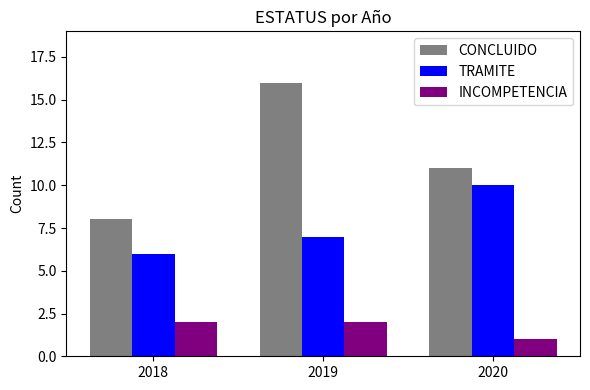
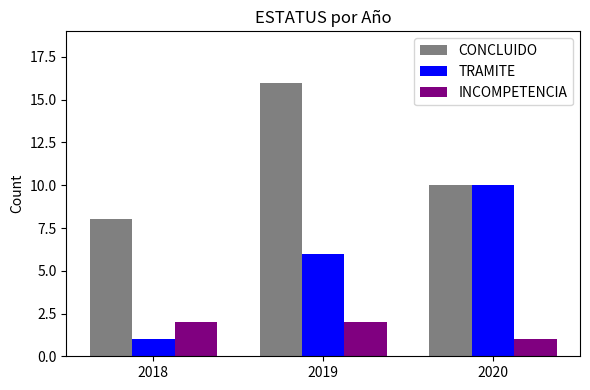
  {
    "CONCLUIDO": {
      "2018": 8,
      "2019": 16,
-     "2020": 11
+     "2020": 10
    },
    "TRAMITE": {
-     "2018": 6,
-     "2019": 7,
+     "2018": 1,
+     "2019": 6,
      "2020": 10
    },
    "INCOMPETENCIA": {
      "2018": 2,
      "2019": 2,
      "2020": 1
    }
  }
